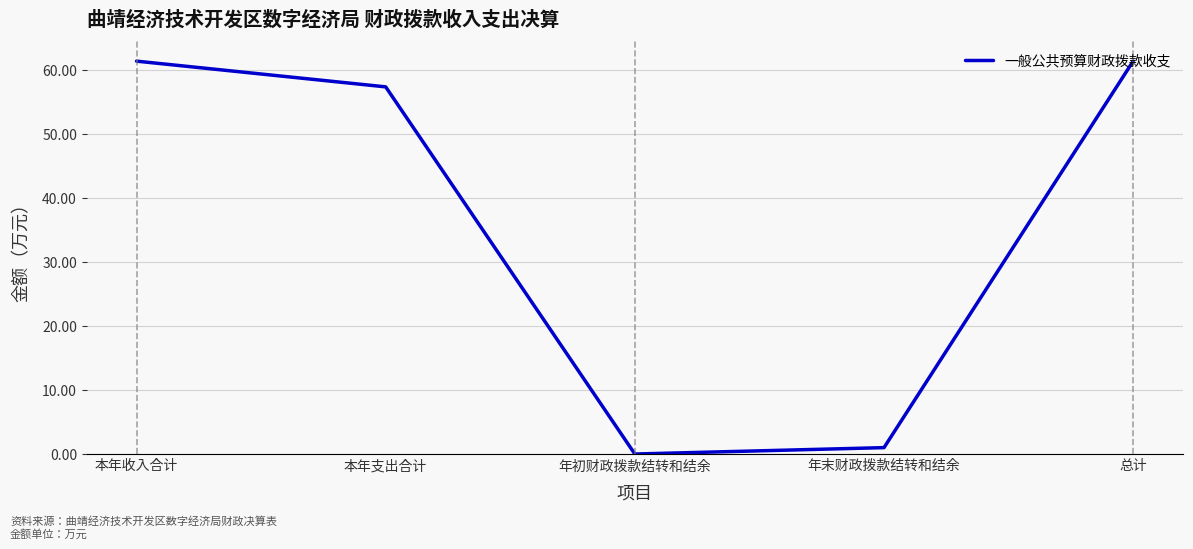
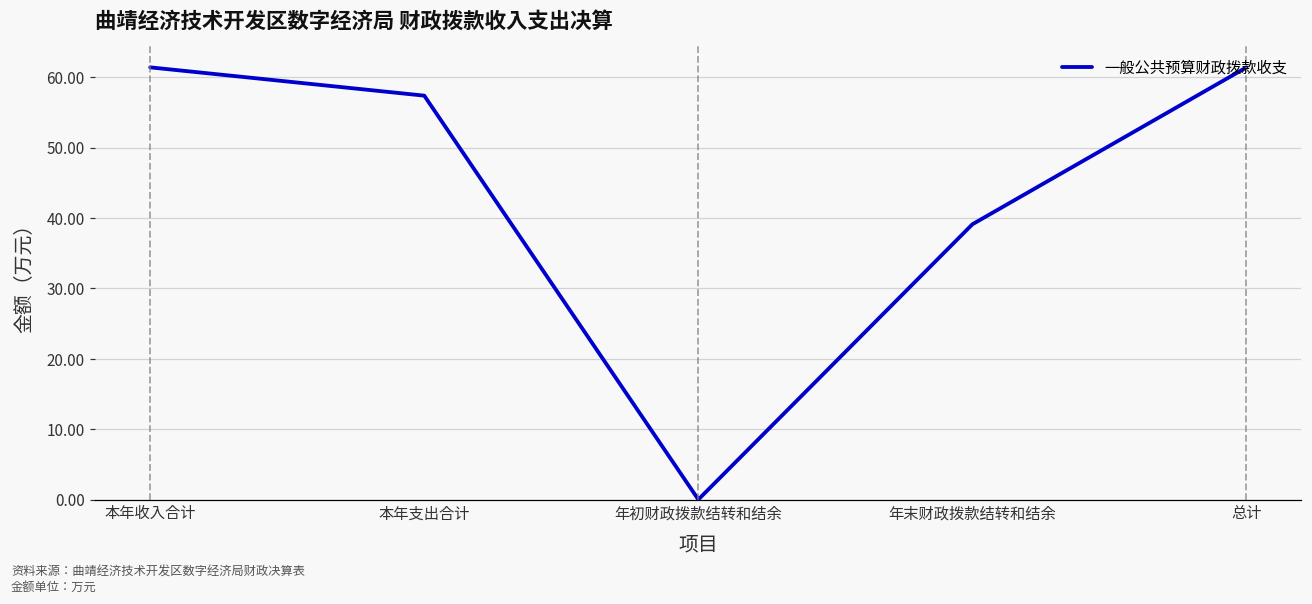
  {
    "本年收入合计": 61,
    "本年支出合计": 57,
    "年初财政拨款结转和结余": 0,
-   "年末财政拨款结转和结余": 1,
+   "年末财政拨款结转和结余": 39,
    "总计": 61
  }
